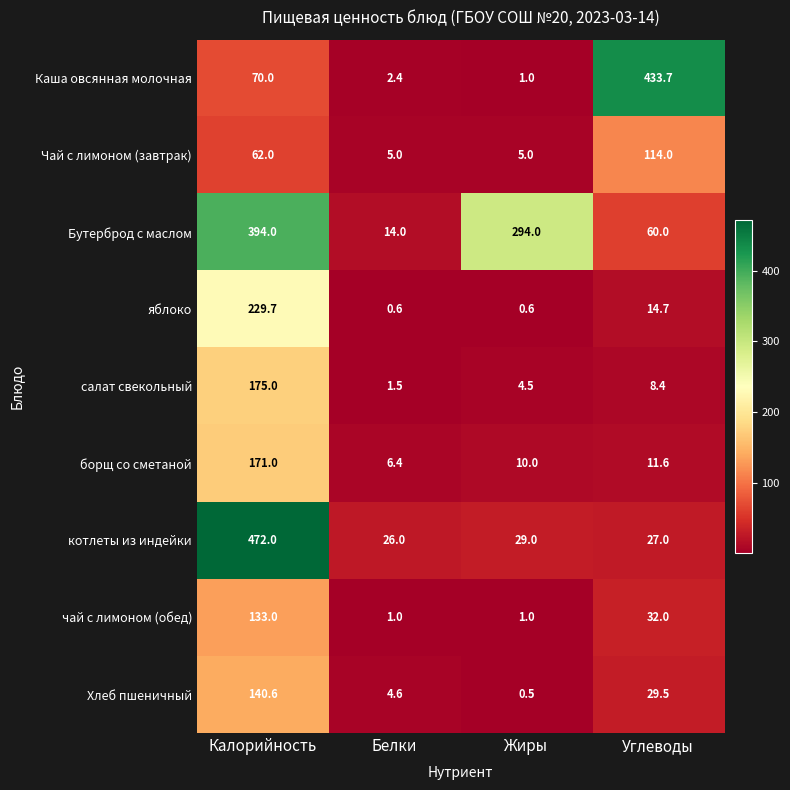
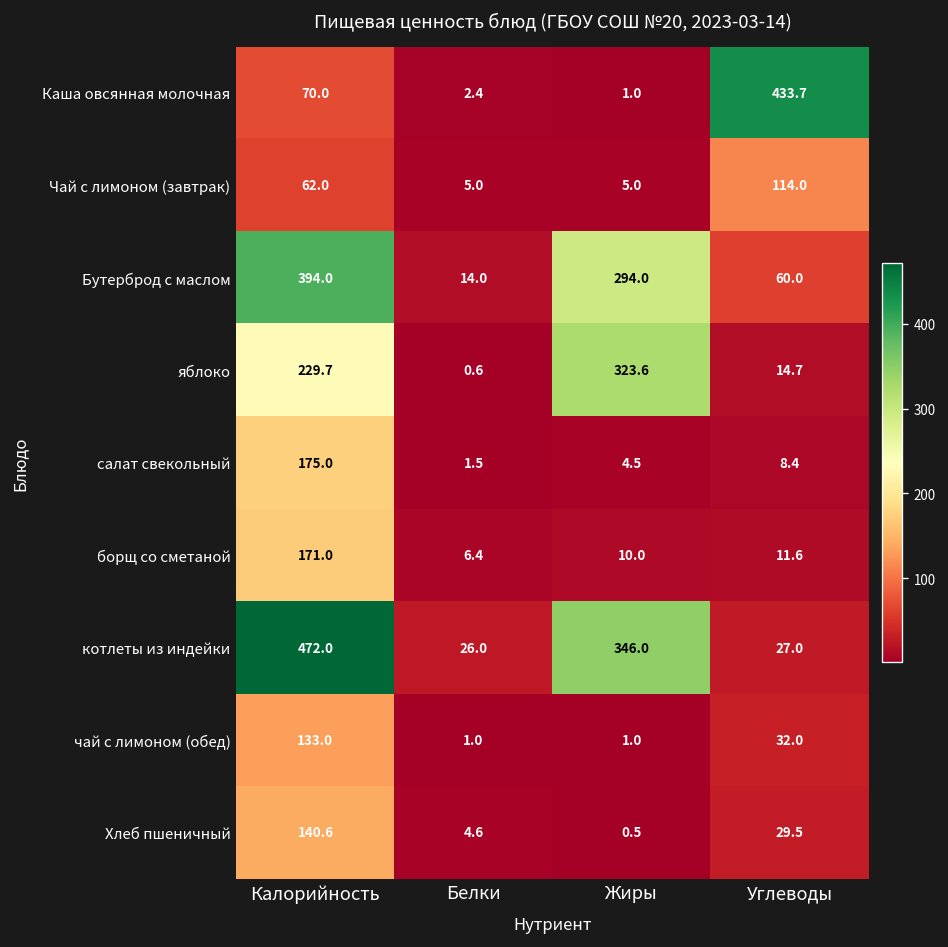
  {
    "Каша овсянная молочная": {
      "Калорийность": 70.0,
      "Белки": 2.4,
      "Жиры": 1.0,
      "Углеводы": 433.7
    },
    "Чай с лимоном (завтрак)": {
      "Калорийность": 62.0,
      "Белки": 5.0,
      "Жиры": 5.0,
      "Углеводы": 114.0
    },
    "Бутерброд с маслом": {
      "Калорийность": 394.0,
      "Белки": 14.0,
      "Жиры": 294.0,
      "Углеводы": 60.0
    },
    "яблоко": {
      "Калорийность": 229.7,
      "Белки": 0.6,
-     "Жиры": 0.6,
+     "Жиры": 323.6,
      "Углеводы": 14.7
    },
    "салат свекольный": {
      "Калорийность": 175.0,
      "Белки": 1.5,
      "Жиры": 4.5,
      "Углеводы": 8.4
    },
    "борщ со сметаной": {
      "Калорийность": 171.0,
      "Белки": 6.4,
      "Жиры": 10.0,
      "Углеводы": 11.6
    },
    "котлеты из индейки": {
      "Калорийность": 472.0,
      "Белки": 26.0,
-     "Жиры": 29.0,
+     "Жиры": 346.0,
      "Углеводы": 27.0
    },
    "чай с лимоном (обед)": {
      "Калорийность": 133.0,
      "Белки": 1.0,
      "Жиры": 1.0,
      "Углеводы": 32.0
    },
    "Хлеб пшеничный": {
      "Калорийность": 140.6,
      "Белки": 4.6,
      "Жиры": 0.5,
      "Углеводы": 29.5
    }
  }
